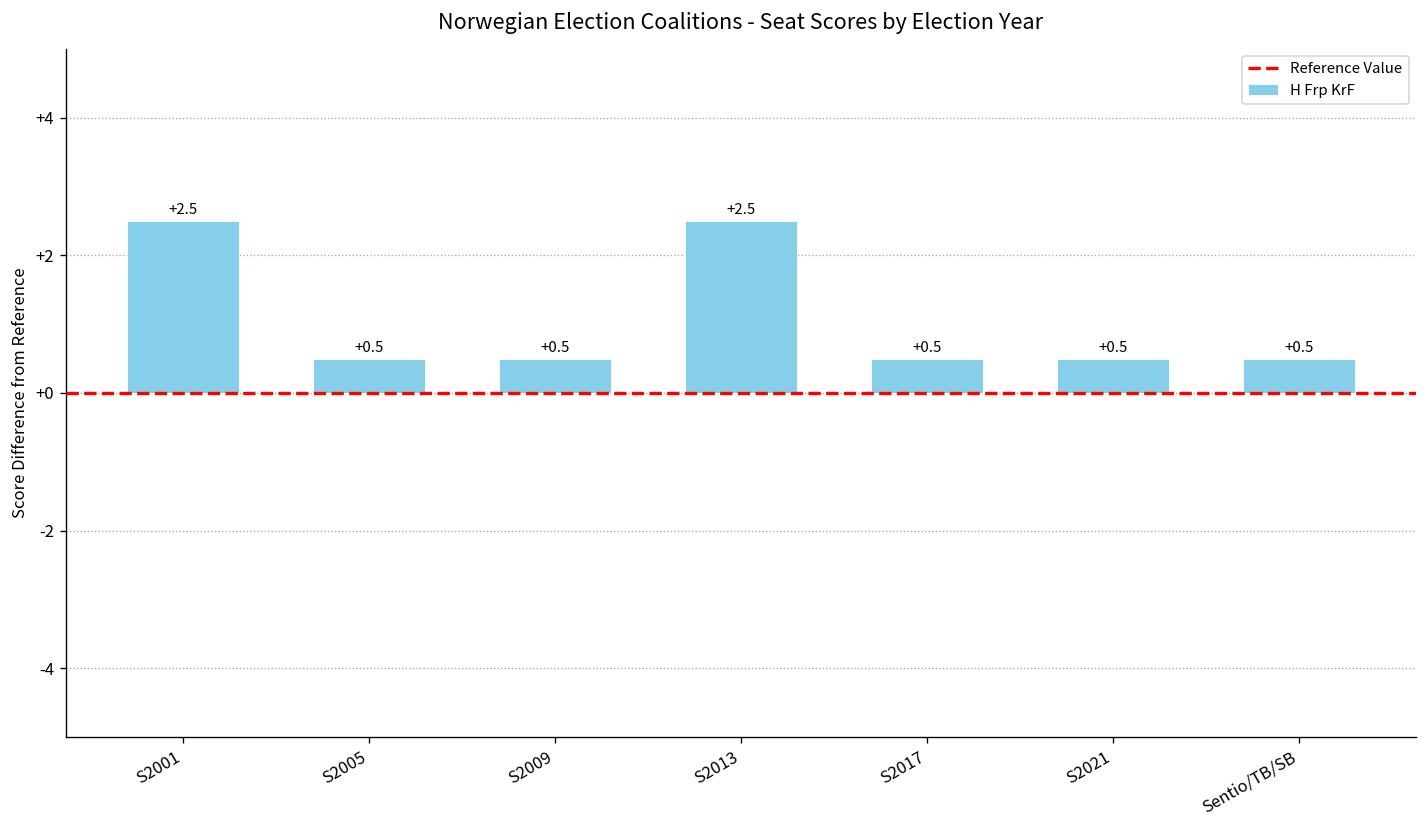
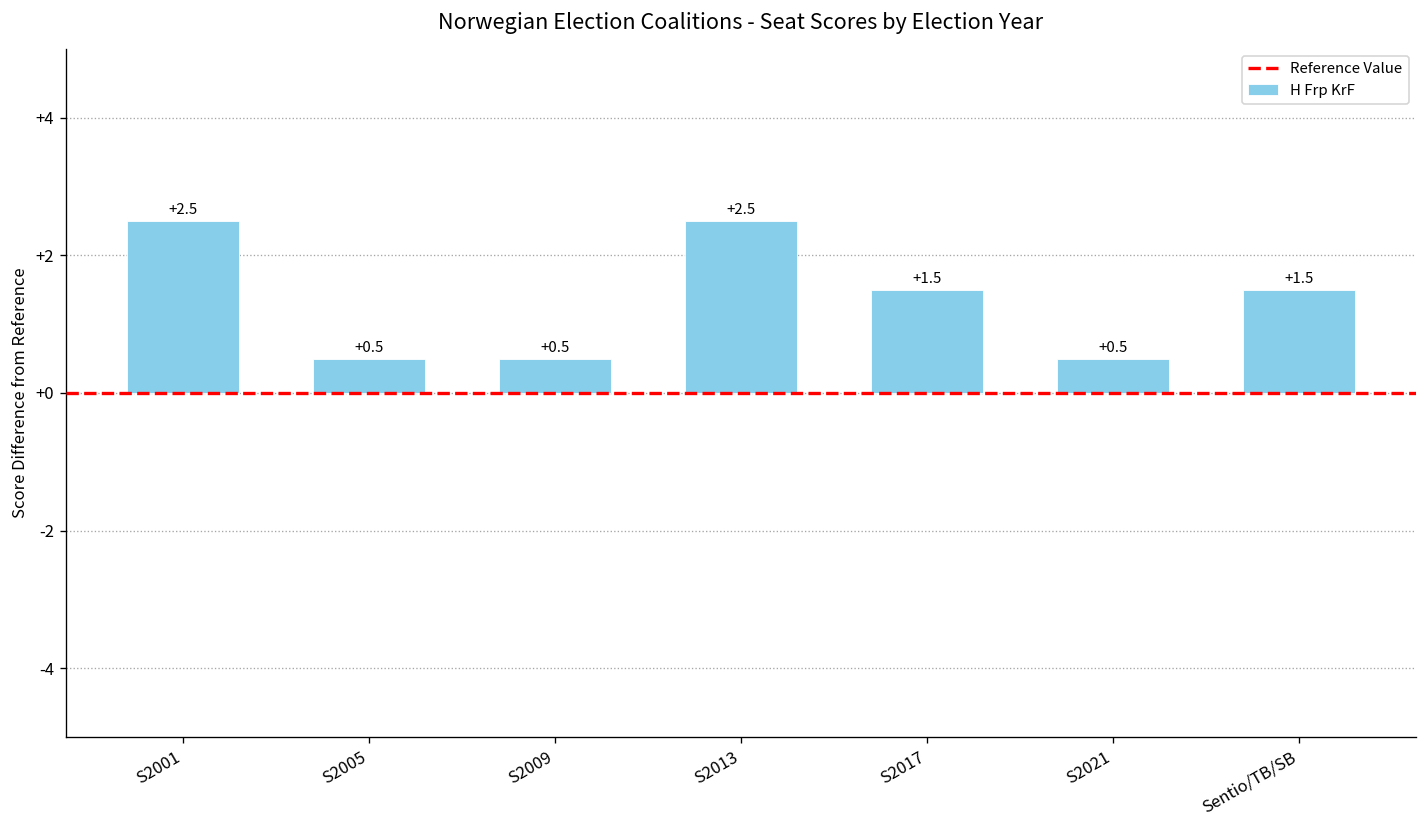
  {
    "S2001": "+2.5",
    "S2005": "+0.5",
    "S2009": "+0.5",
    "S2013": "+2.5",
-   "S2017": "+0.5",
+   "S2017": "+1.5",
    "S2021": "+0.5",
-   "Sentio/TB/SB": "+0.5"
+   "Sentio/TB/SB": "+1.5"
  }
